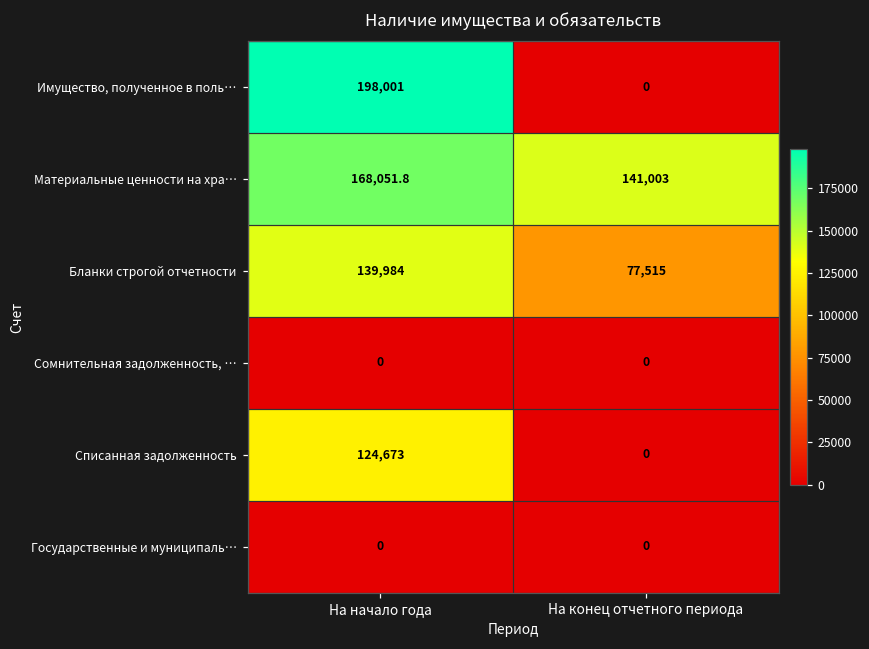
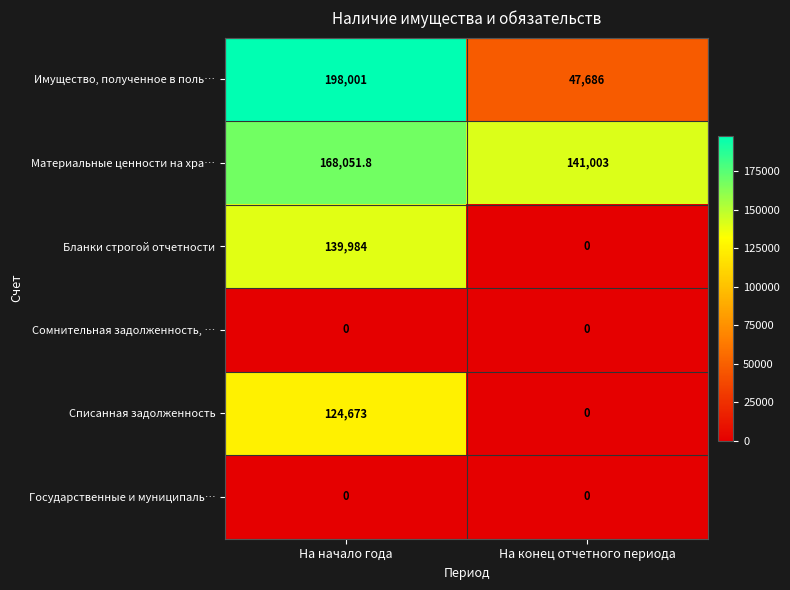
  {
    "Имущество, полученное в поль…": {
      "На начало года": "198,001",
-     "На конец отчетного периода": "0"
+     "На конец отчетного периода": "47,686"
    },
    "Материальные ценности на хра…": {
      "На начало года": "168,051.8",
      "На конец отчетного периода": "141,003"
    },
    "Бланки строгой отчетности": {
      "На начало года": "139,984",
-     "На конец отчетного периода": "77,515"
+     "На конец отчетного периода": "0"
    },
    "Сомнительная задолженность, …": {
      "На начало года": "0",
      "На конец отчетного периода": "0"
    },
    "Списанная задолженность": {
      "На начало года": "124,673",
      "На конец отчетного периода": "0"
    },
    "Государственные и муниципаль…": {
      "На начало года": "0",
      "На конец отчетного периода": "0"
    }
  }
